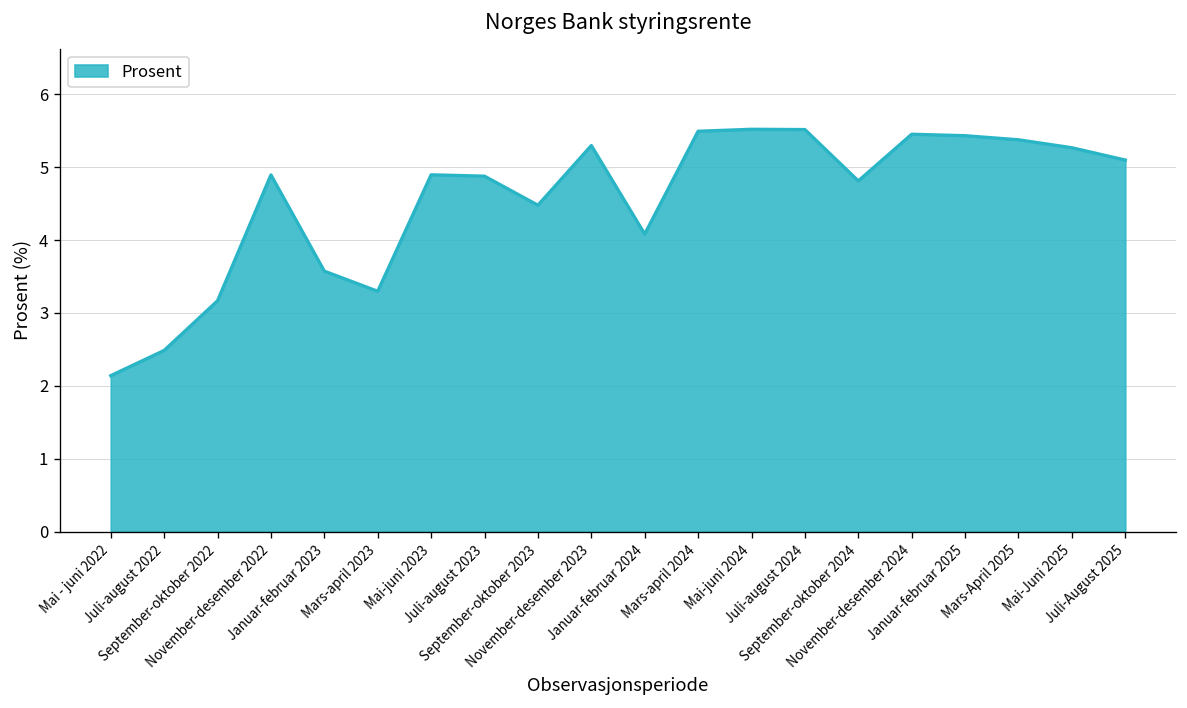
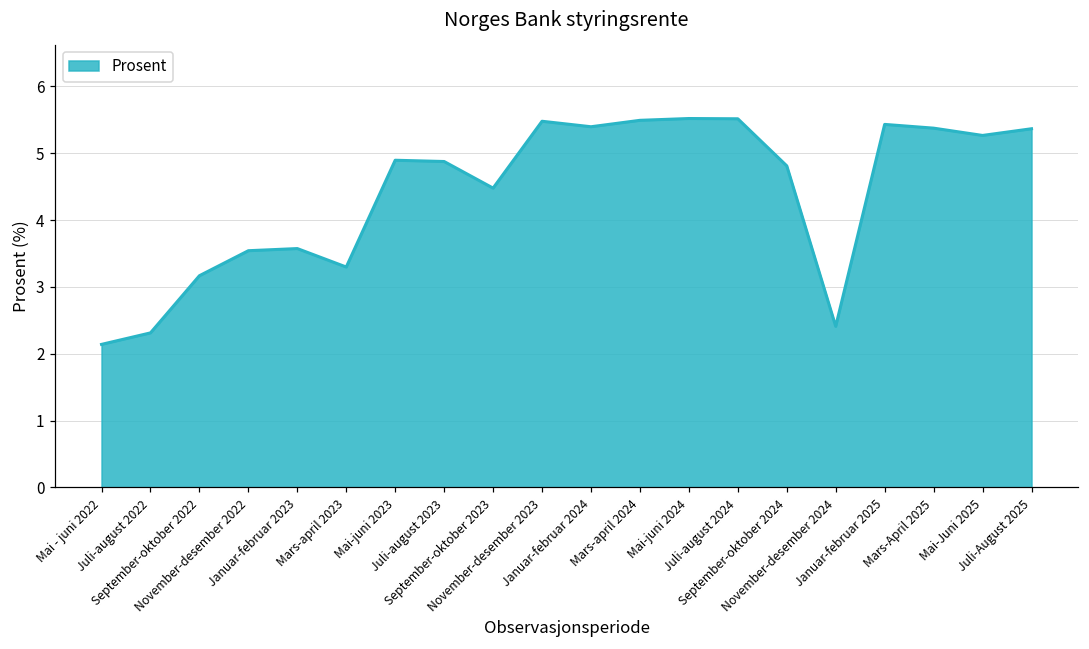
  {
    "Mai - juni 2022": 2.1,
-   "Juli-august 2022": 2.5,
+   "Juli-august 2022": 2.3,
    "September-oktober 2022": 3.2,
-   "November-desember 2022": 4.9,
+   "November-desember 2022": 3.5,
    "Januar-februar 2023": 3.6,
    "Mars-april 2023": 3.3,
    "Mai-juni 2023": 4.9,
    "Juli-august 2023": 4.9,
    "September-oktober 2023": 4.5,
-   "November-desember 2023": 5.3,
-   "Januar-februar 2024": 4.1,
+   "November-desember 2023": 5.5,
+   "Januar-februar 2024": 5.4,
    "Mars-april 2024": 5.5,
    "Mai-juni 2024": 5.5,
    "Juli-august 2024": 5.5,
    "September-oktober 2024": 4.8,
-   "November-desember 2024": 5.5,
+   "November-desember 2024": 2.4,
    "Januar-februar 2025": 5.4,
    "Mars-April 2025": 5.4,
    "Mai-Juni 2025": 5.3,
-   "Juli-August 2025": 5.1
+   "Juli-August 2025": 5.4
  }
